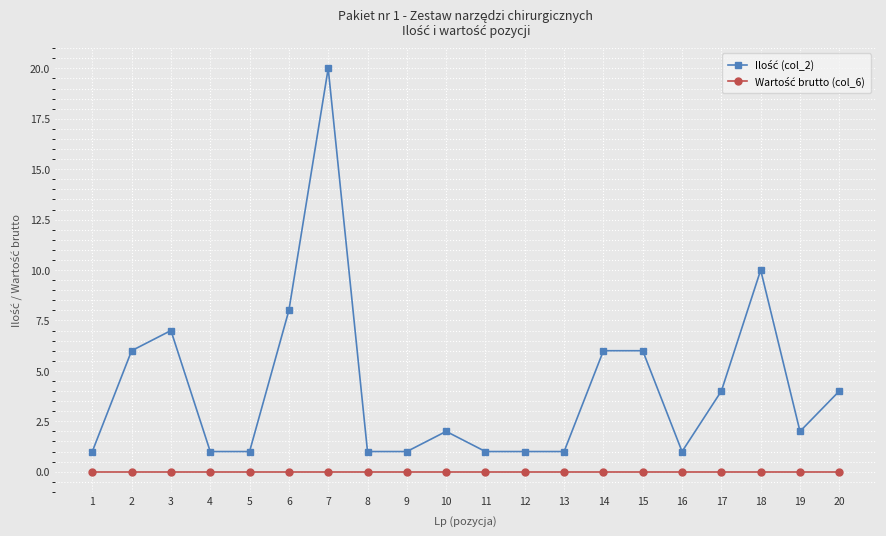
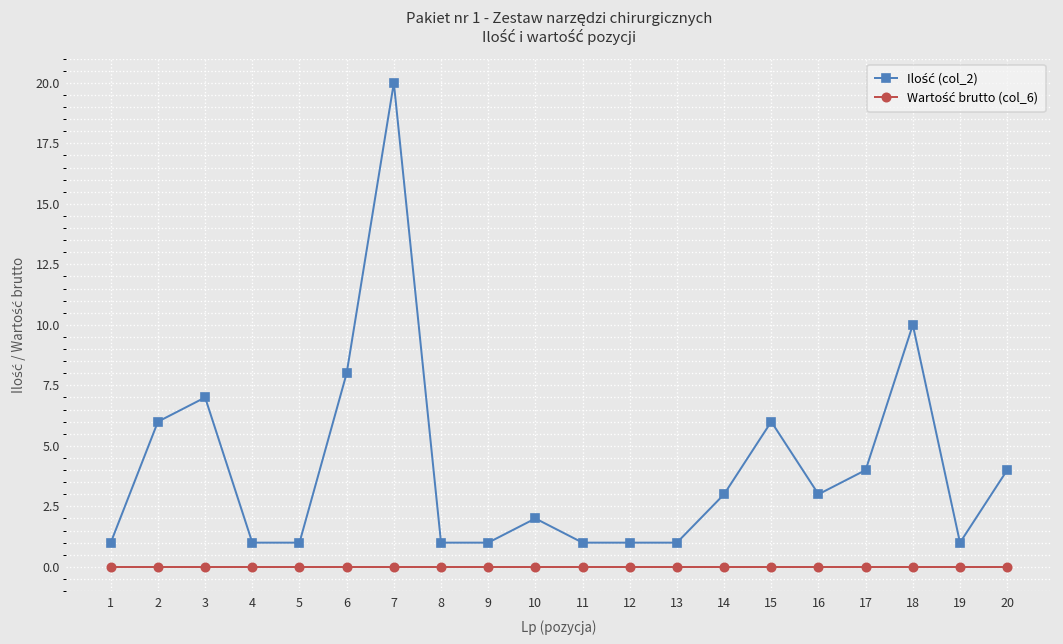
  {
    "Ilość (col_2)": {
      "1": 1,
      "2": 6,
      "3": 7,
      "4": 1,
      "5": 1,
      "6": 8,
      "7": 20,
      "8": 1,
      "9": 1,
      "10": 2,
      "11": 1,
      "12": 1,
      "13": 1,
-     "14": 6,
+     "14": 3,
      "15": 6,
-     "16": 1,
+     "16": 3,
      "17": 4,
      "18": 10,
-     "19": 2,
+     "19": 1,
      "20": 4
    },
    "Wartość brutto (col_6)": {
      "1": 0,
      "2": 0,
      "3": 0,
      "4": 0,
      "5": 0,
      "6": 0,
      "7": 0,
      "8": 0,
      "9": 0,
      "10": 0,
      "11": 0,
      "12": 0,
      "13": 0,
      "14": 0,
      "15": 0,
      "16": 0,
      "17": 0,
      "18": 0,
      "19": 0,
      "20": 0
    }
  }
